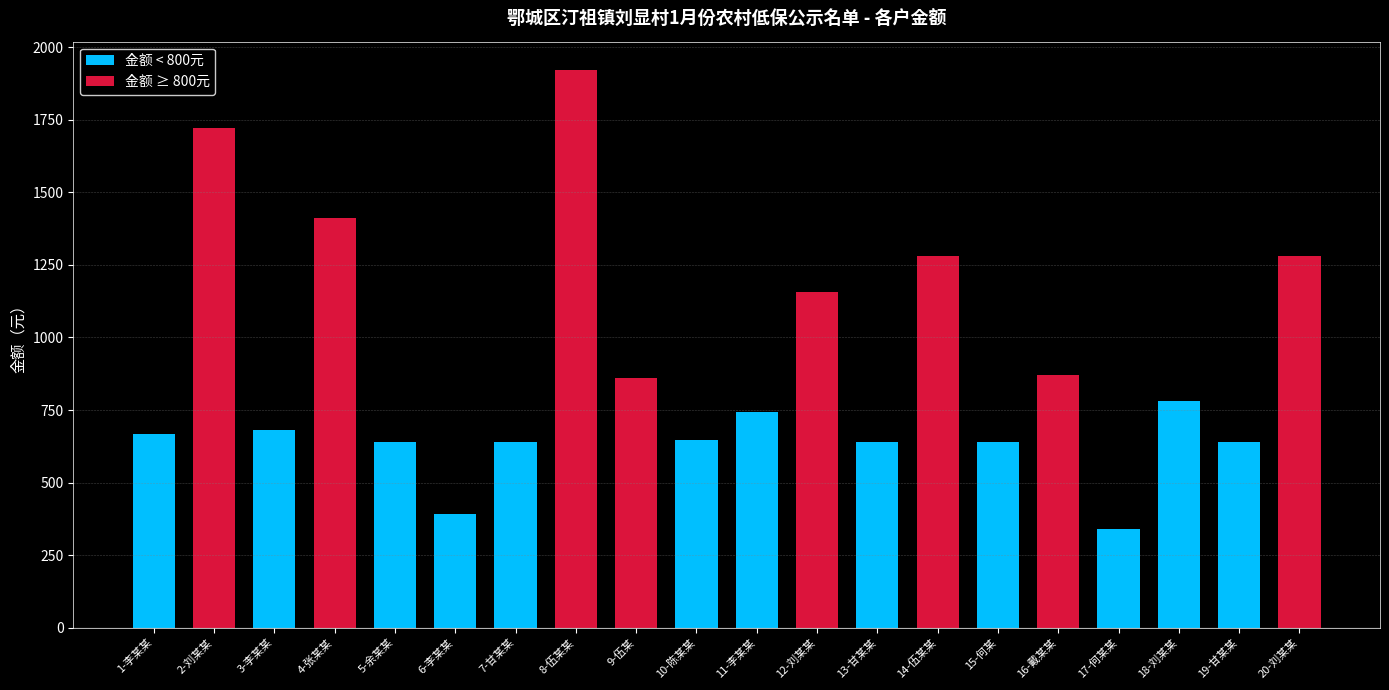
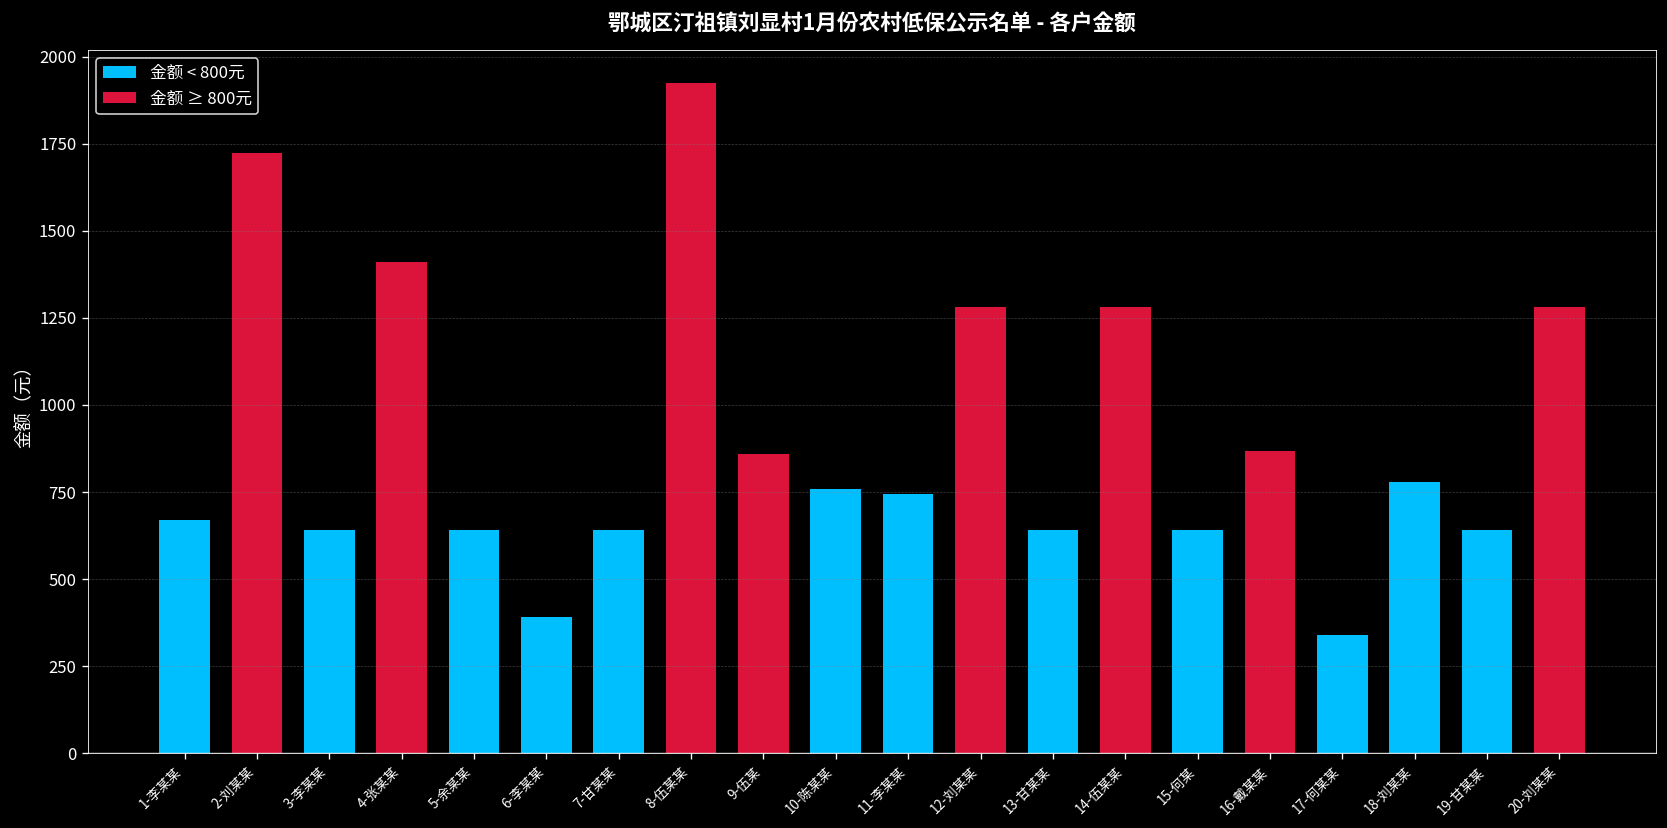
  {
    "金额 < 800元": {
      "1-李某某": 670,
-     "3-李某某": 680,
+     "3-李某某": 640,
      "5-余某某": 640,
      "6-李某某": 390,
      "7-甘某某": 640,
-     "10-陈某某": 650,
+     "10-陈某某": 760,
      "11-李某某": 740,
      "13-甘某某": 640,
      "15-何某": 640,
      "17-何某某": 340,
      "18-刘某某": 780,
      "19-甘某某": 640
    },
    "金额 ≥ 800元": {
      "2-刘某某": 1720,
      "4-张某某": 1410,
      "8-伍某某": 1920,
      "9-伍某": 860,
-     "12-刘某某": 1160,
+     "12-刘某某": 1280,
      "14-伍某某": 1280,
      "16-戴某某": 870,
      "20-刘某某": 1280
    }
  }
